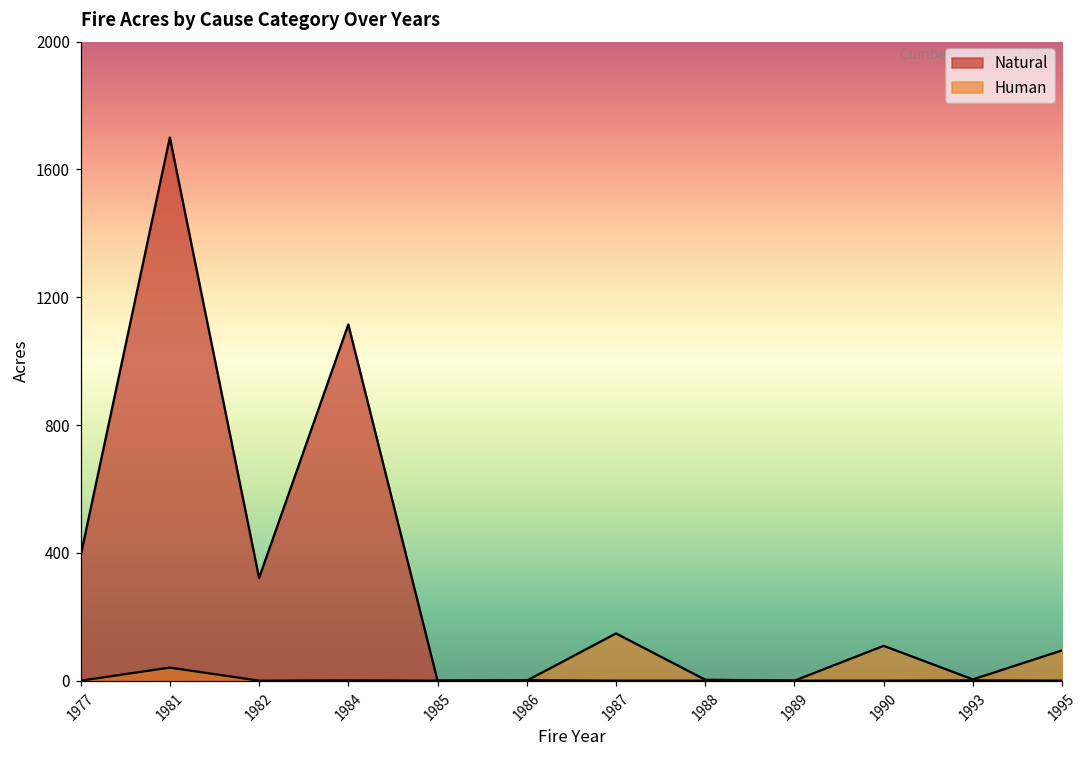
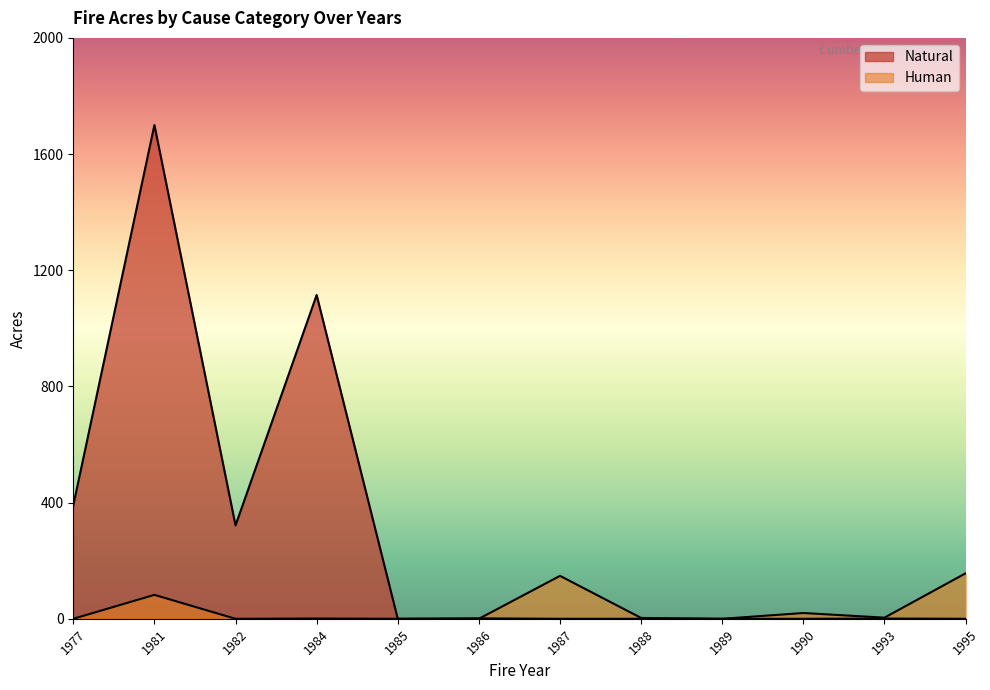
  {
    "Natural": {
      "1977": 390,
      "1981": 1700,
      "1982": 320,
      "1984": 1110,
      "1987": 0,
      "1990": 0,
      "1995": 0
    },
    "Human": {
      "1977": 0,
-     "1981": 40,
+     "1981": 80,
      "1982": 0,
      "1984": 0,
      "1987": 150,
-     "1990": 110,
-     "1995": 100
+     "1990": 20,
+     "1995": 160
    }
  }
